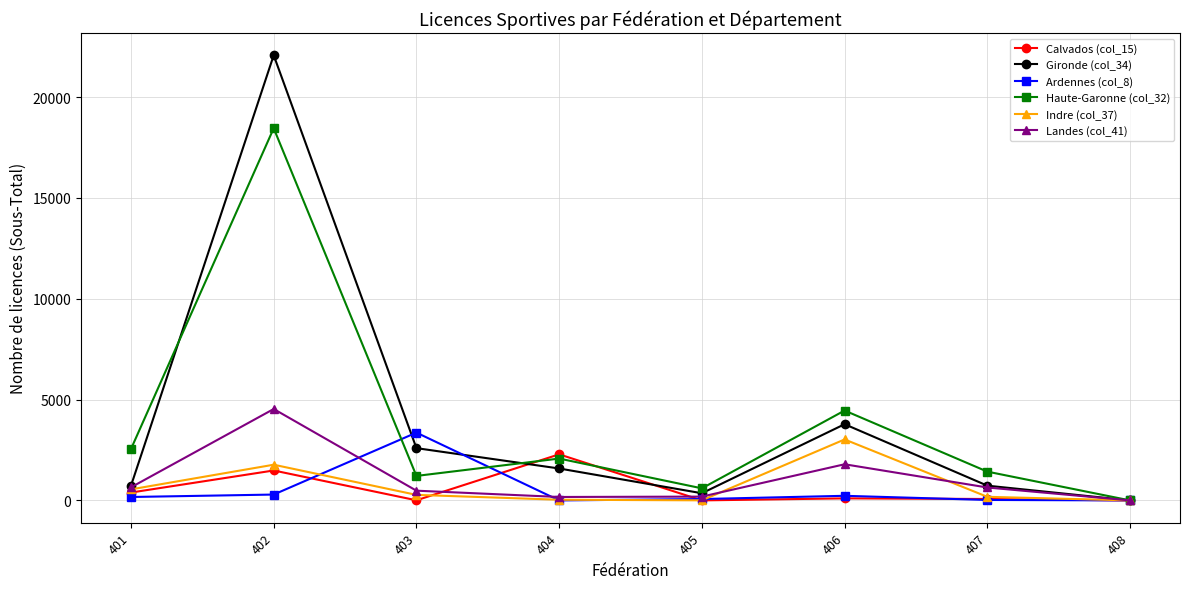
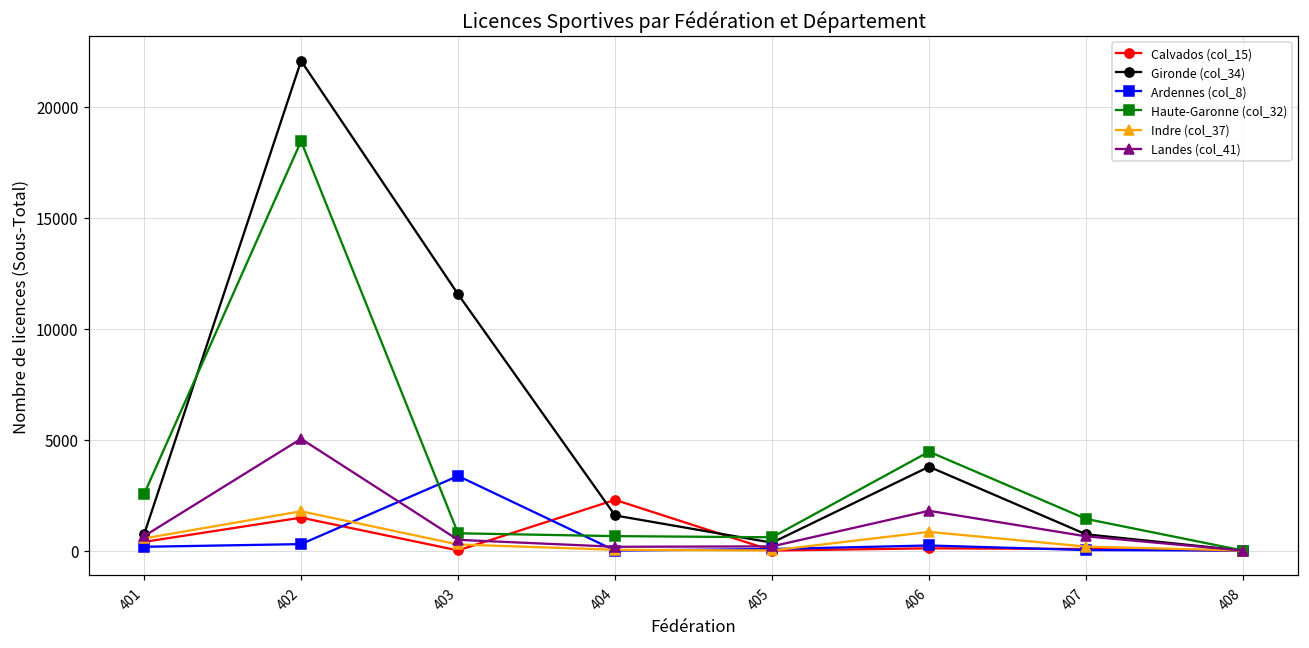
  {
    "Calvados (col_15)": {
      "401": 400,
      "402": 1500,
      "403": 0,
      "404": 2300,
      "406": 100
    },
    "Gironde (col_34)": {
      "402": 22100,
-     "403": 2600,
+     "403": 11600,
      "404": 1600,
      "405": 400,
      "406": 3800
    },
    "Ardennes (col_8)": {
      "401": 200,
      "402": 300,
      "403": 3400,
      "406": 200
    },
    "Haute-Garonne (col_32)": {
      "401": 2500,
      "402": 18500,
-     "403": 1200,
-     "404": 2100,
+     "403": 800,
+     "404": 700,
      "405": 600,
      "406": 4500,
      "407": 1400
    },
    "Indre (col_37)": {
      "402": 1800,
      "403": 300,
-     "406": 3000
+     "406": 800
    },
    "Landes (col_41)": {
-     "402": 4500,
+     "402": 5000,
      "403": 500,
      "404": 200,
      "406": 1800
    }
  }
